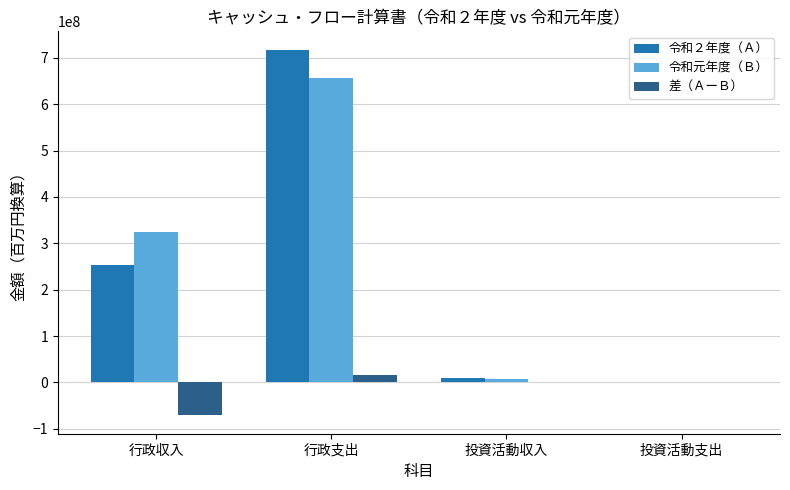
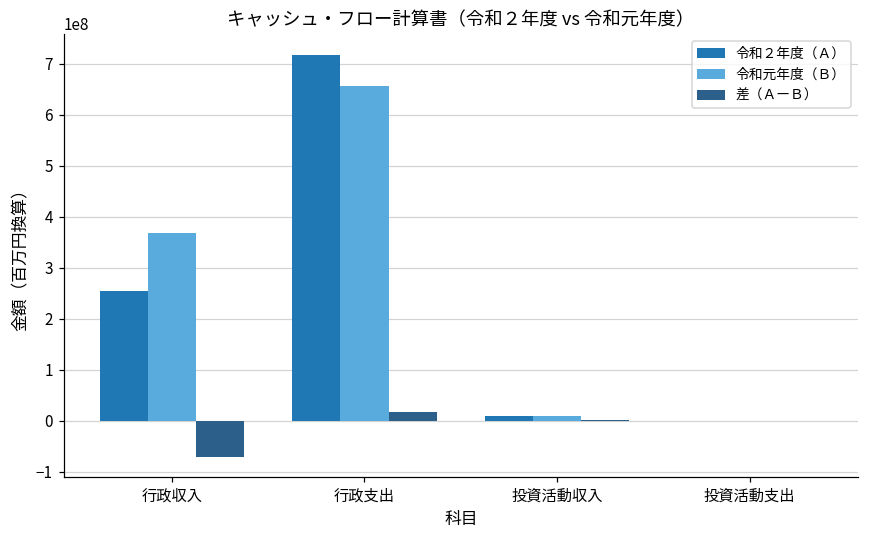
  {
    "令和元年度（Ｂ）": {
-     "行政収入": 320000000,
+     "行政収入": 370000000,
      "行政支出": 660000000,
      "投資活動収入": 10000000,
      "投資活動支出": 0
    }
  }
